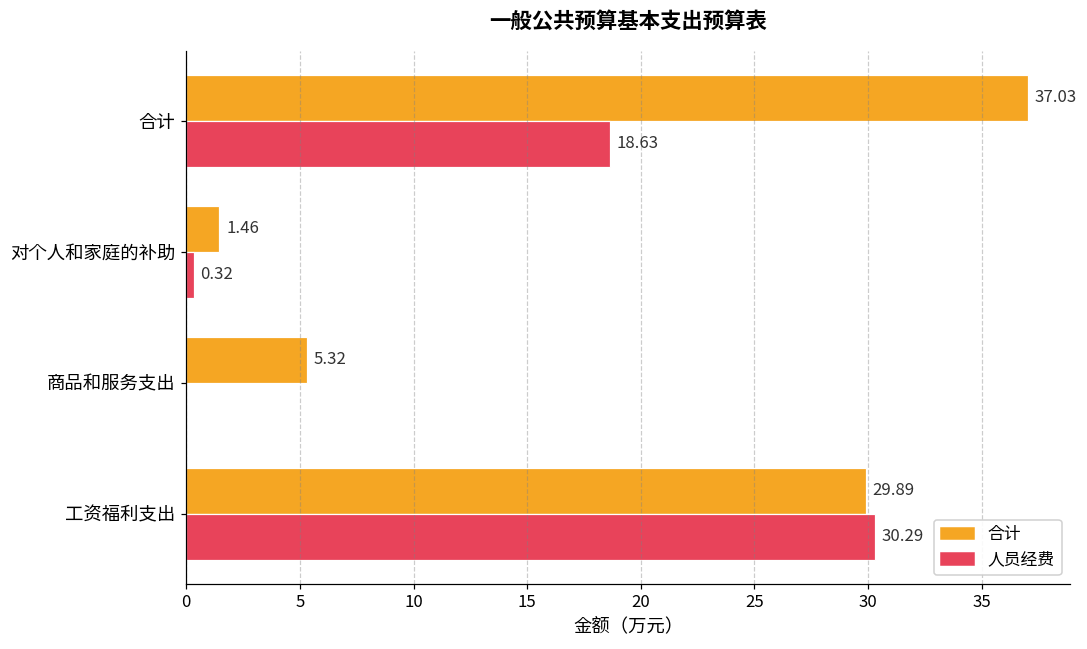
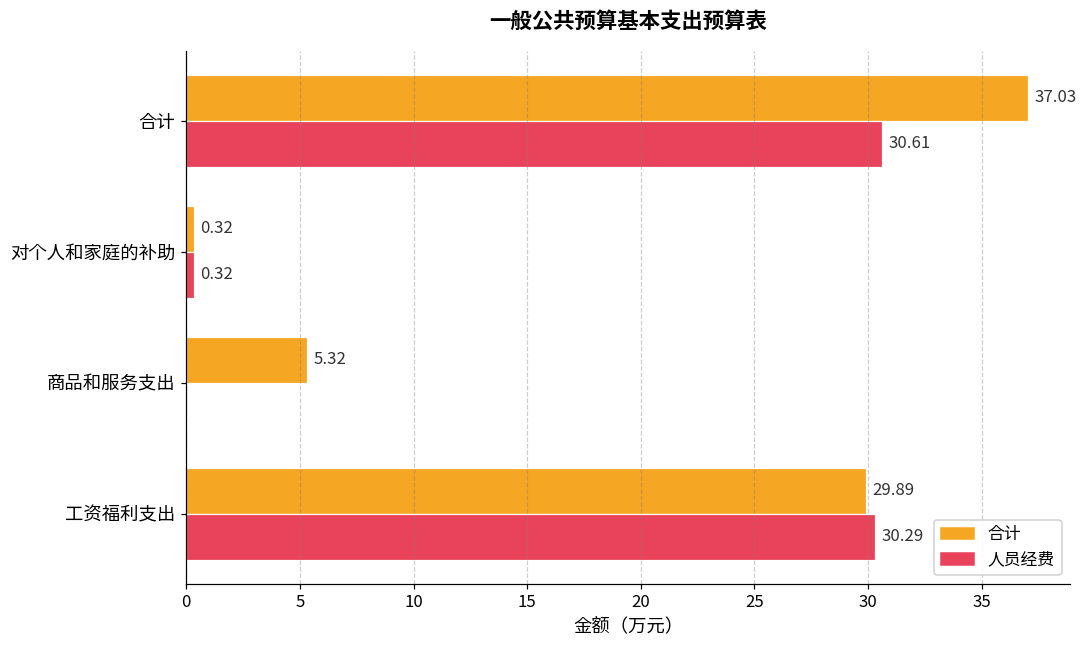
  {
    "合计": {
      "合计": 37.03,
-     "对个人和家庭的补助": 1.46,
+     "对个人和家庭的补助": 0.32,
      "商品和服务支出": 5.32,
      "工资福利支出": 29.89
    },
    "人员经费": {
-     "合计": 18.63,
+     "合计": 30.61,
      "对个人和家庭的补助": 0.32,
      "工资福利支出": 30.29
    }
  }
